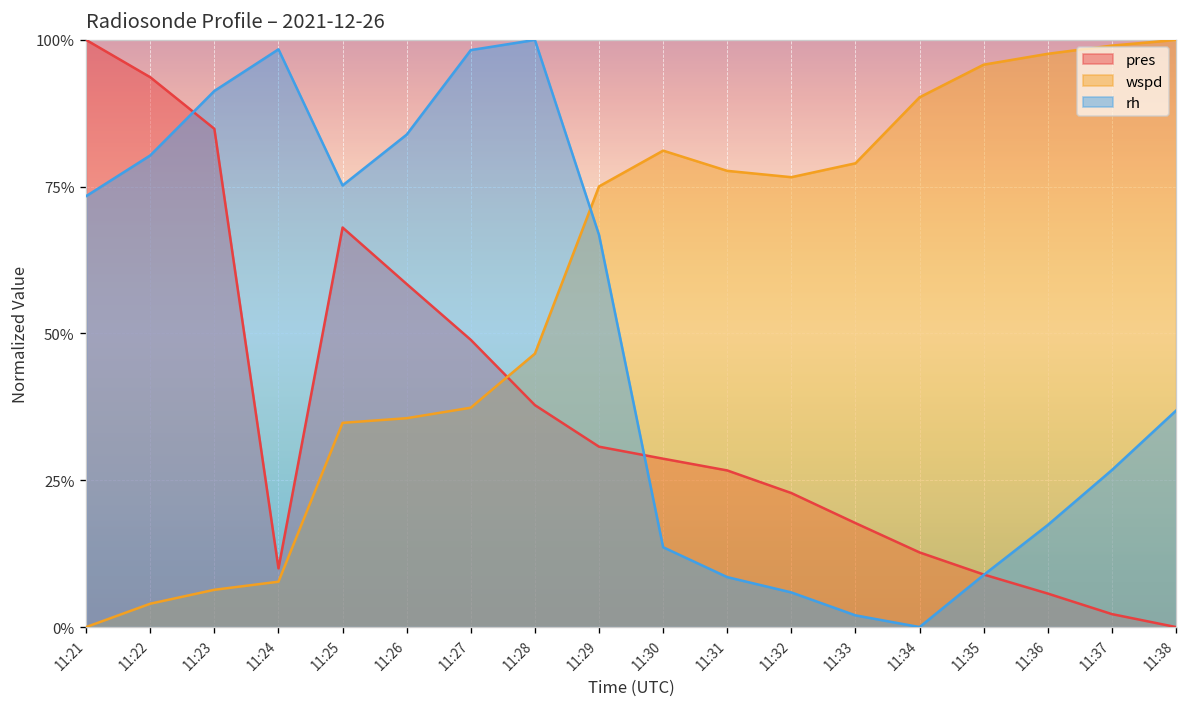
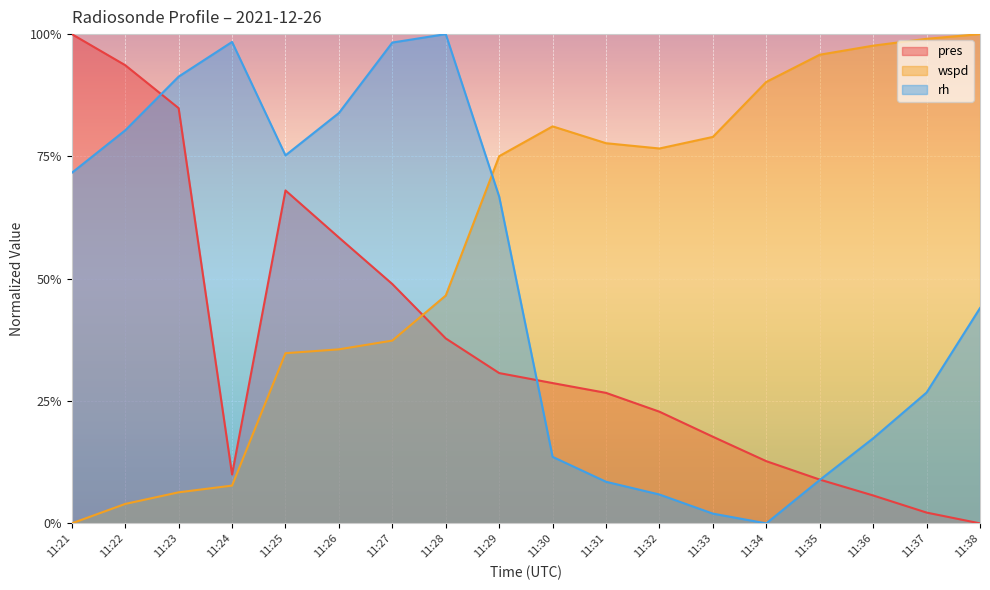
  {
    "pres": {
      "11:21": "100%",
      "11:22": "94%",
      "11:23": "85%",
      "11:24": "10%",
      "11:25": "68%",
      "11:26": "58%",
      "11:27": "49%",
      "11:28": "38%",
      "11:29": "31%",
      "11:30": "29%",
      "11:31": "27%",
      "11:32": "23%",
      "11:33": "18%",
      "11:34": "13%",
      "11:36": "6%",
      "11:37": "2%",
      "11:38": "0%"
    },
    "wspd": {
      "11:21": "0%",
      "11:22": "4%",
      "11:23": "6%",
      "11:24": "8%",
      "11:25": "35%",
      "11:26": "36%",
      "11:27": "37%",
      "11:28": "47%",
      "11:29": "75%",
      "11:30": "81%",
      "11:31": "78%",
      "11:32": "77%",
      "11:33": "79%",
      "11:34": "90%",
      "11:35": "96%",
      "11:36": "98%",
      "11:37": "99%",
      "11:38": "100%"
    },
    "rh": {
-     "11:21": "73%",
+     "11:21": "72%",
      "11:22": "80%",
      "11:23": "91%",
      "11:24": "98%",
      "11:25": "75%",
      "11:26": "84%",
      "11:27": "98%",
      "11:28": "100%",
      "11:29": "67%",
      "11:30": "14%",
      "11:31": "9%",
      "11:32": "6%",
      "11:33": "2%",
      "11:34": "0%",
      "11:36": "17%",
      "11:37": "27%",
-     "11:38": "37%"
+     "11:38": "44%"
    }
  }
